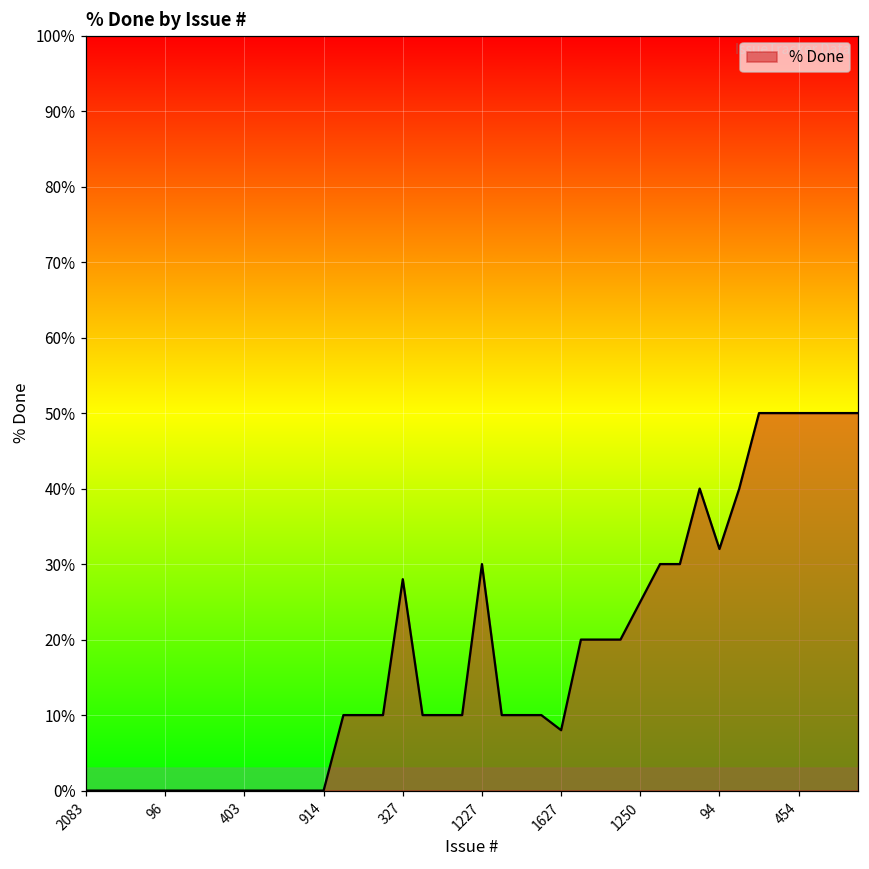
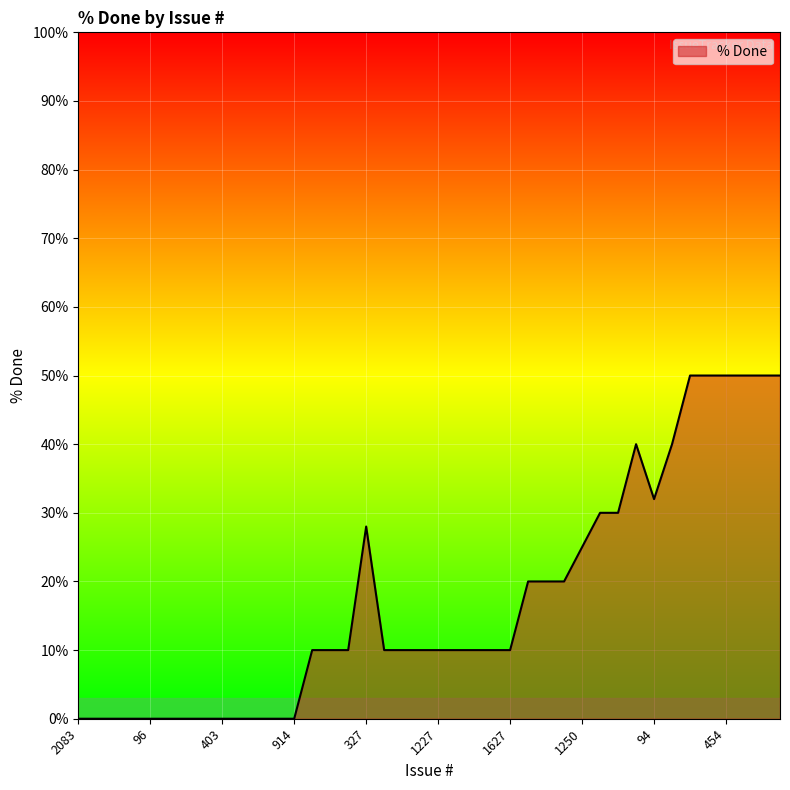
  {
    "327": "28%",
-   "1227": "30%",
-   "1627": "8%",
+   "1227": "10%",
+   "1627": "10%",
    "1250": "25%",
    "94": "32%",
    "454": "50%"
  }
